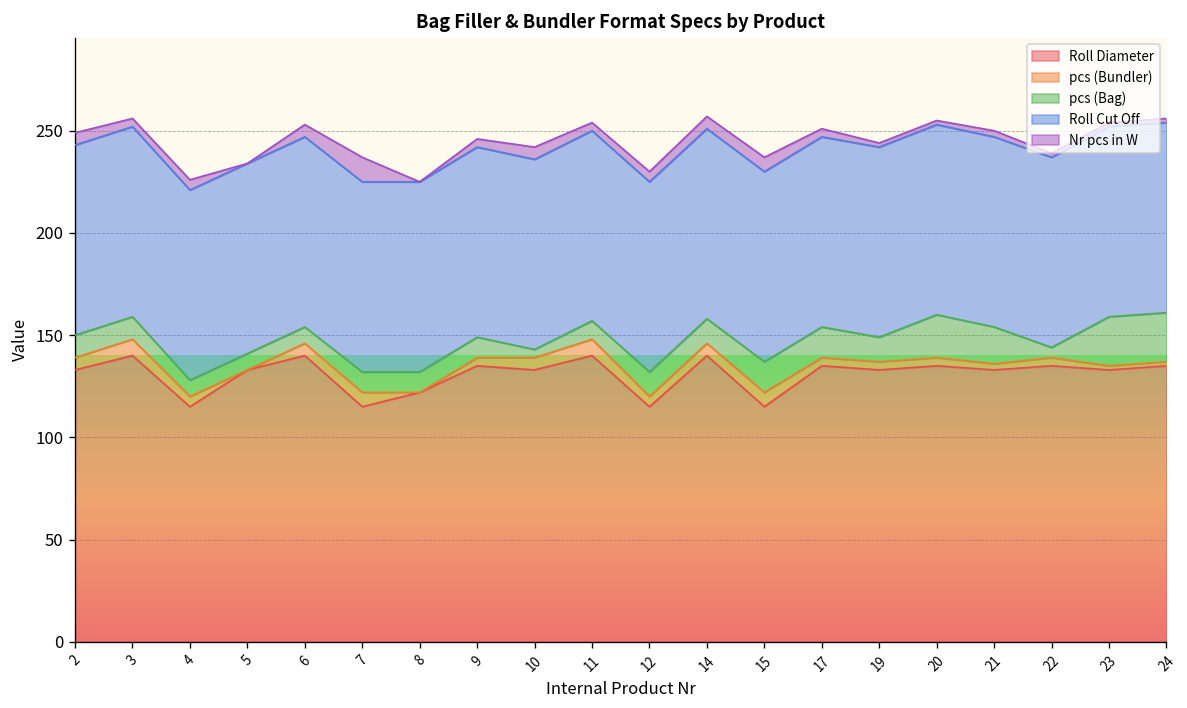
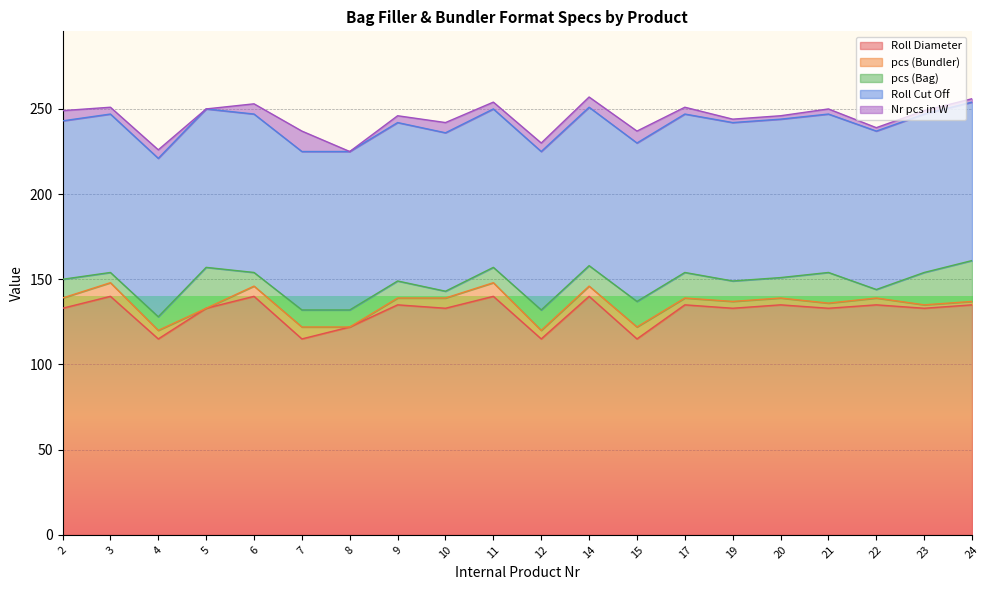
  {
    "pcs (Bag)": {
      "2": 11,
-     "3": 11,
+     "3": 6,
      "4": 8,
-     "5": 8,
+     "5": 24,
      "6": 8,
      "7": 10,
      "8": 10,
      "9": 10,
      "10": 4,
      "11": 9,
      "12": 12,
      "14": 12,
      "15": 15,
      "17": 15,
      "19": 12,
-     "20": 21,
+     "20": 12,
      "21": 18,
      "22": 5,
-     "23": 24,
+     "23": 19,
      "24": 24
    },
    "Roll Cut Off": {
      "2": 93,
      "3": 93,
      "4": 93,
      "6": 93,
      "7": 93,
      "9": 93,
      "10": 93,
      "11": 93,
      "12": 93,
      "14": 93,
      "15": 93,
      "17": 93,
      "19": 93,
      "20": 93,
      "21": 93,
      "22": 93,
      "24": 93
    },
    "Nr pcs in W": {
      "2": 6,
      "3": 4,
      "4": 5,
      "6": 6,
      "7": 12,
      "9": 4,
      "10": 6,
      "11": 4,
      "12": 5,
      "14": 6,
      "15": 7,
      "17": 4,
      "19": 2,
      "20": 2,
      "21": 3,
      "22": 2,
      "24": 2
    }
  }
